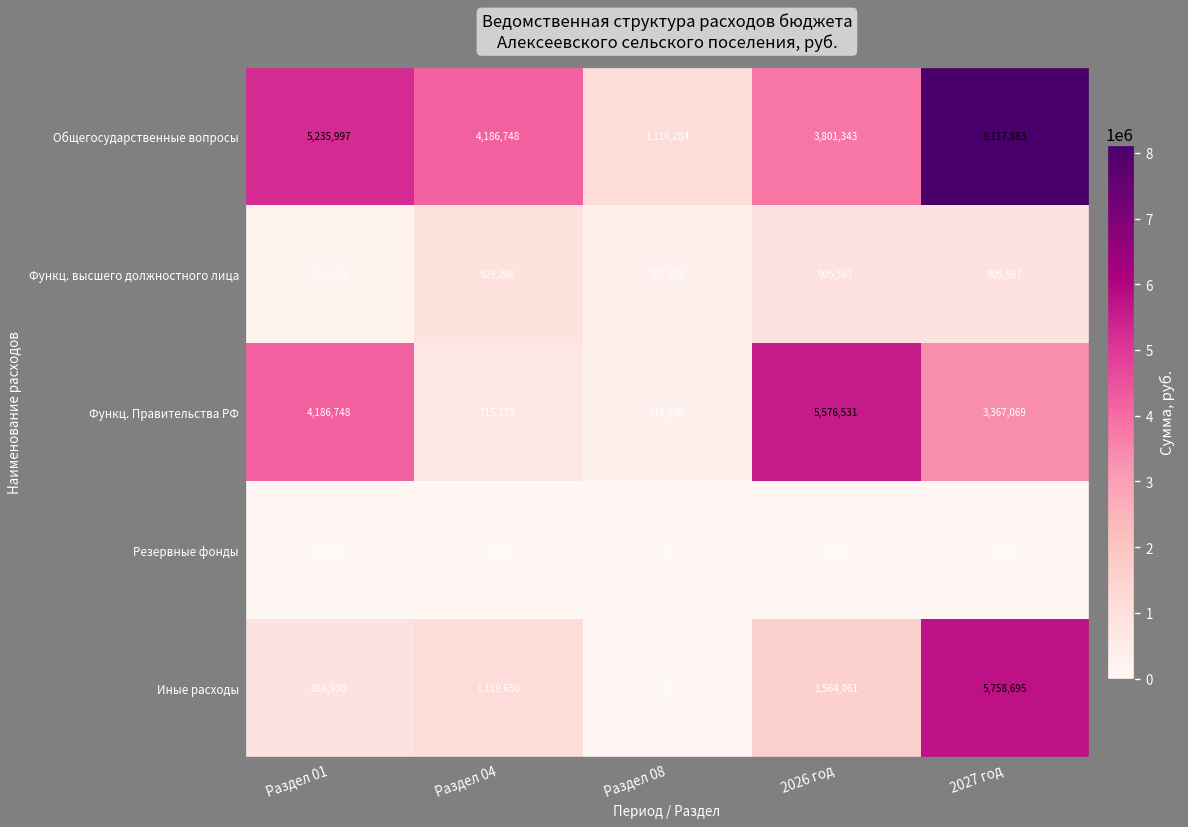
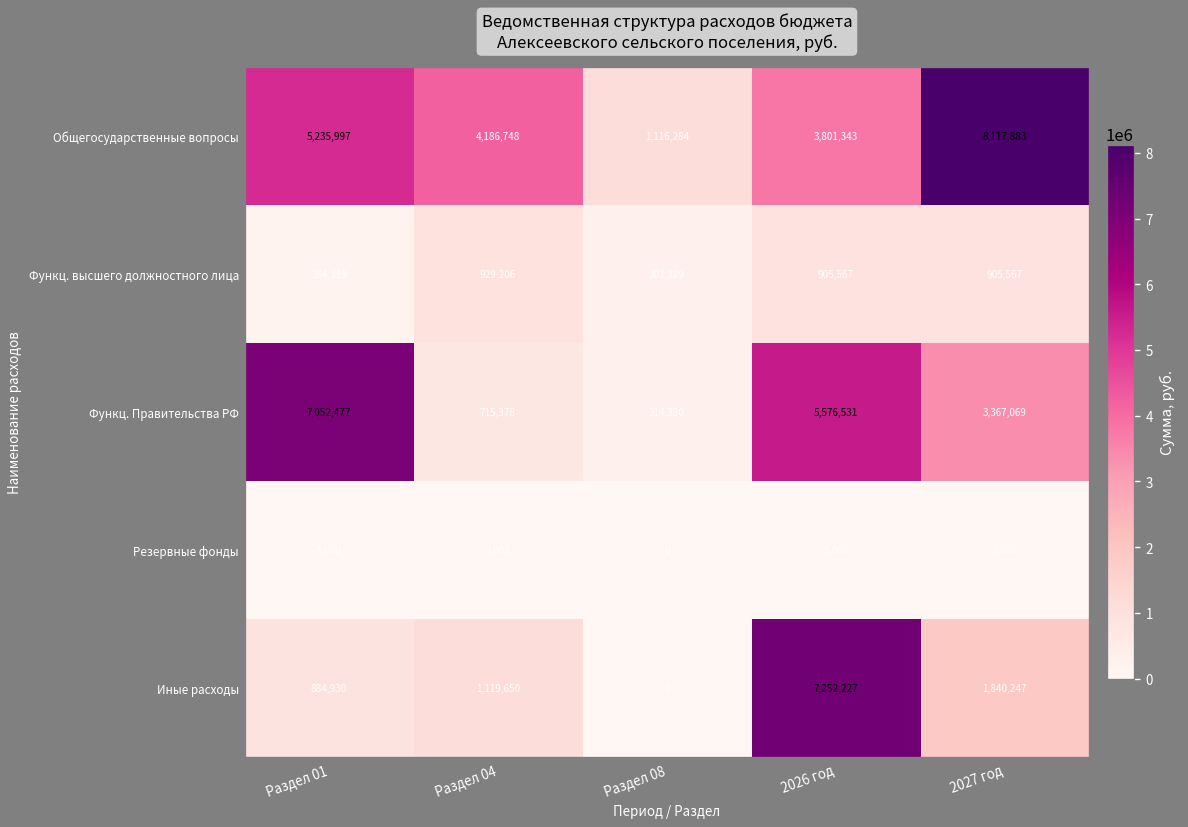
  {
    "Общегосударственные вопросы": {
      "Раздел 01": "5,235,997",
      "Раздел 04": "4,186,748",
      "2026 год": "3,801,343",
      "2027 год": "8,117,883"
    },
    "Функц. Правительства РФ": {
-     "Раздел 01": "4,186,748",
+     "Раздел 01": "7,052,477",
      "2026 год": "5,576,531",
      "2027 год": "3,367,069"
    },
    "Иные расходы": {
-     "2026 год": "1,564,061",
-     "2027 год": "5,758,695"
+     "2026 год": "7,252,227",
+     "2027 год": "1,840,247"
    }
  }
